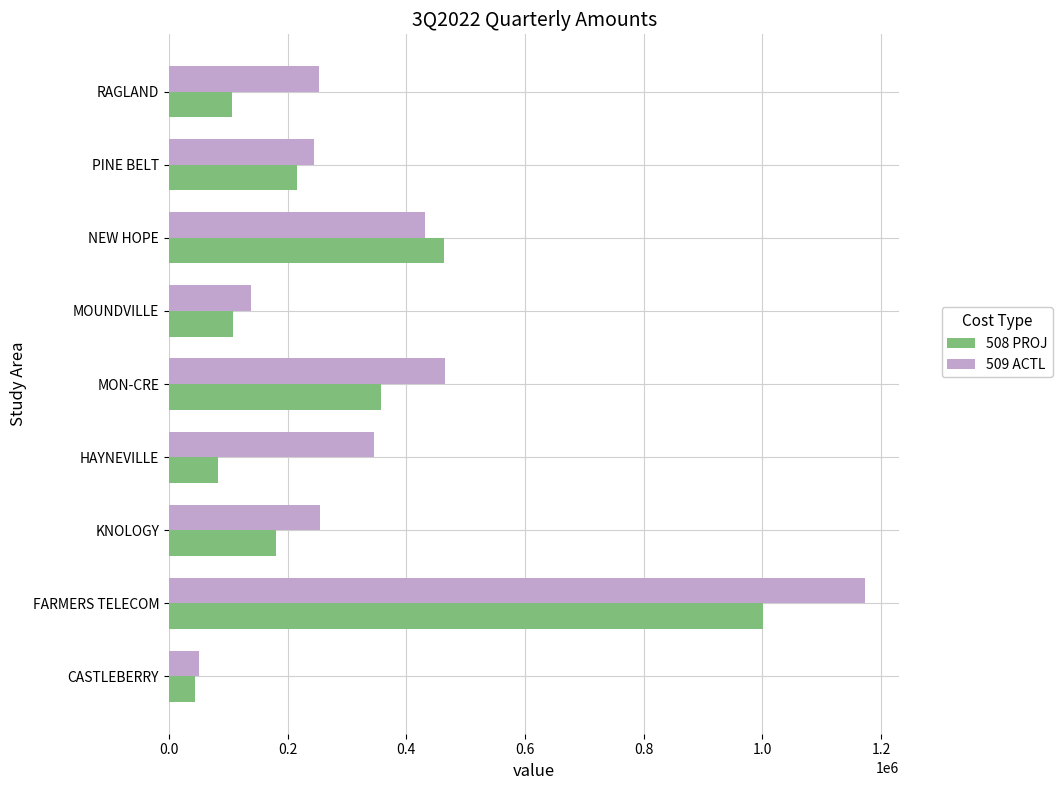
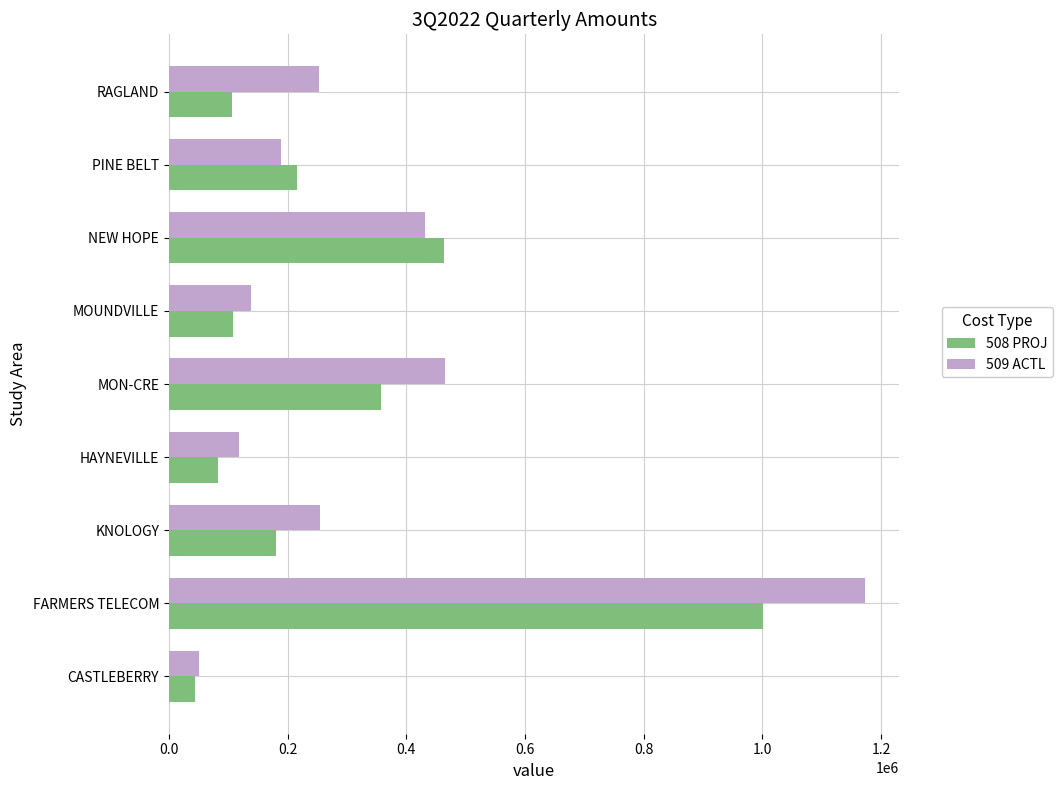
  {
    "508 PROJ": {
      "RAGLAND": 110000,
      "PINE BELT": 220000,
      "NEW HOPE": 460000,
      "MOUNDVILLE": 110000,
      "MON-CRE": 360000,
      "HAYNEVILLE": 80000,
      "KNOLOGY": 180000,
      "FARMERS TELECOM": 1000000,
      "CASTLEBERRY": 40000
    },
    "509 ACTL": {
      "RAGLAND": 250000,
-     "PINE BELT": 240000,
+     "PINE BELT": 190000,
      "NEW HOPE": 430000,
      "MOUNDVILLE": 140000,
      "MON-CRE": 460000,
-     "HAYNEVILLE": 340000,
+     "HAYNEVILLE": 120000,
      "KNOLOGY": 250000,
      "FARMERS TELECOM": 1170000,
      "CASTLEBERRY": 50000
    }
  }
